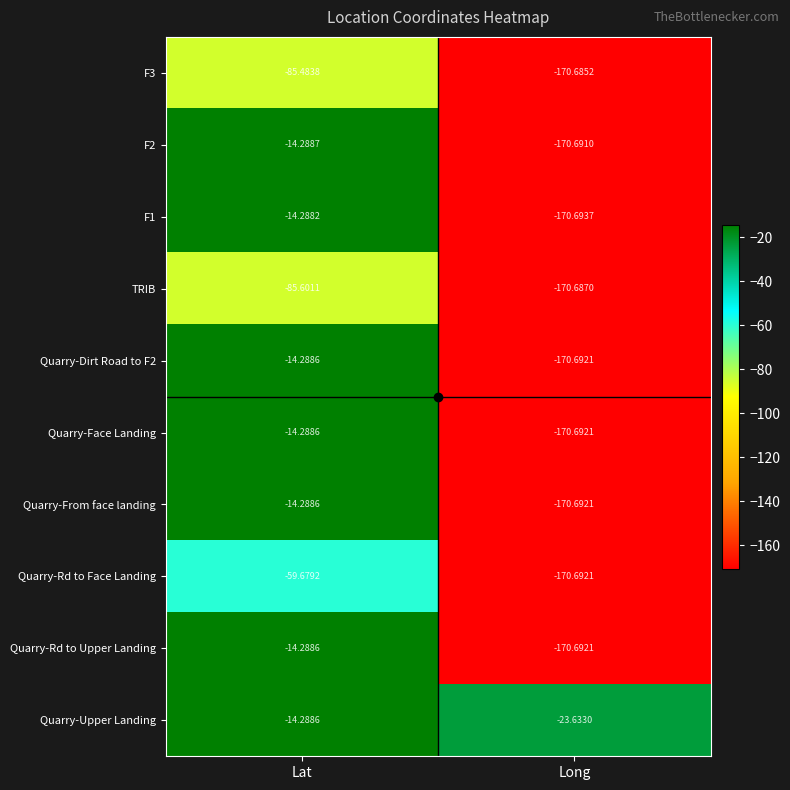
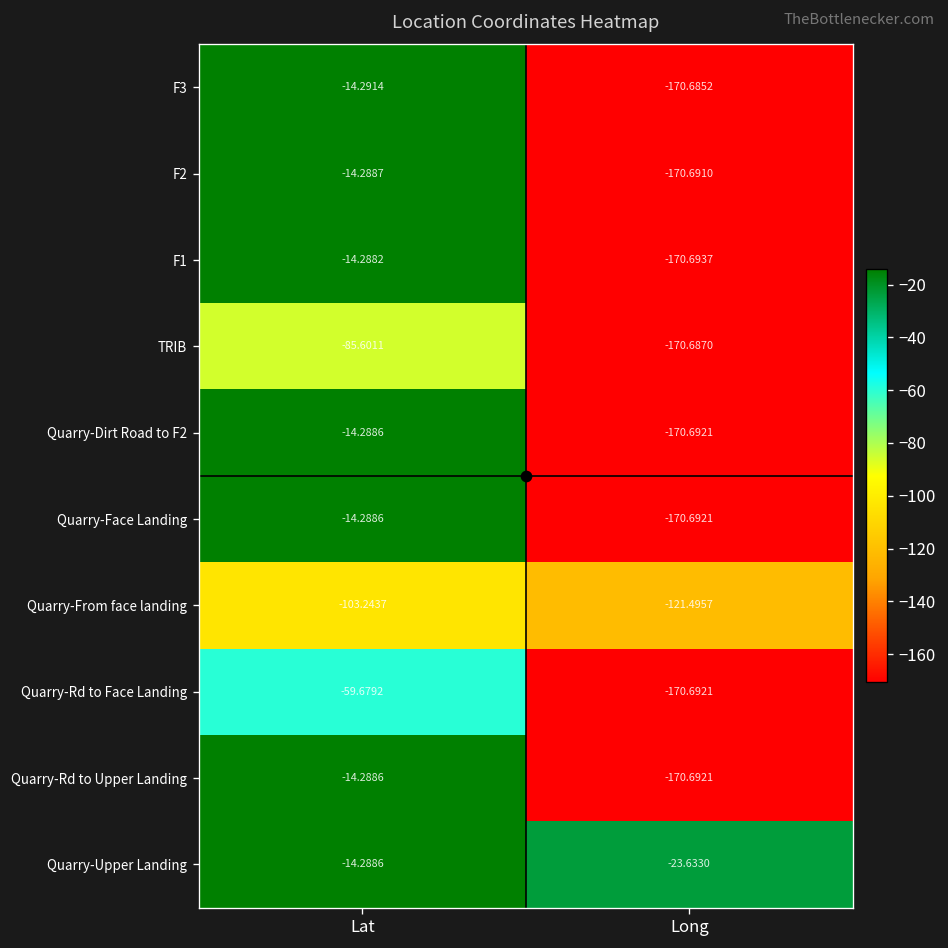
  {
    "F3": {
-     "Lat": -85.4838,
+     "Lat": -14.2914,
      "Long": -170.6852
    },
    "F2": {
      "Lat": -14.2887,
      "Long": -170.6910
    },
    "F1": {
      "Lat": -14.2882,
      "Long": -170.6937
    },
    "TRIB": {
      "Lat": -85.6011,
      "Long": -170.6870
    },
    "Quarry-Dirt Road to F2": {
      "Lat": -14.2886,
      "Long": -170.6921
    },
    "Quarry-Face Landing": {
      "Lat": -14.2886,
      "Long": -170.6921
    },
    "Quarry-From face landing": {
-     "Lat": -14.2886,
-     "Long": -170.6921
+     "Lat": -103.2437,
+     "Long": -121.4957
    },
    "Quarry-Rd to Face Landing": {
      "Lat": -59.6792,
      "Long": -170.6921
    },
    "Quarry-Rd to Upper Landing": {
      "Lat": -14.2886,
      "Long": -170.6921
    },
    "Quarry-Upper Landing": {
      "Lat": -14.2886,
      "Long": -23.6330
    }
  }
